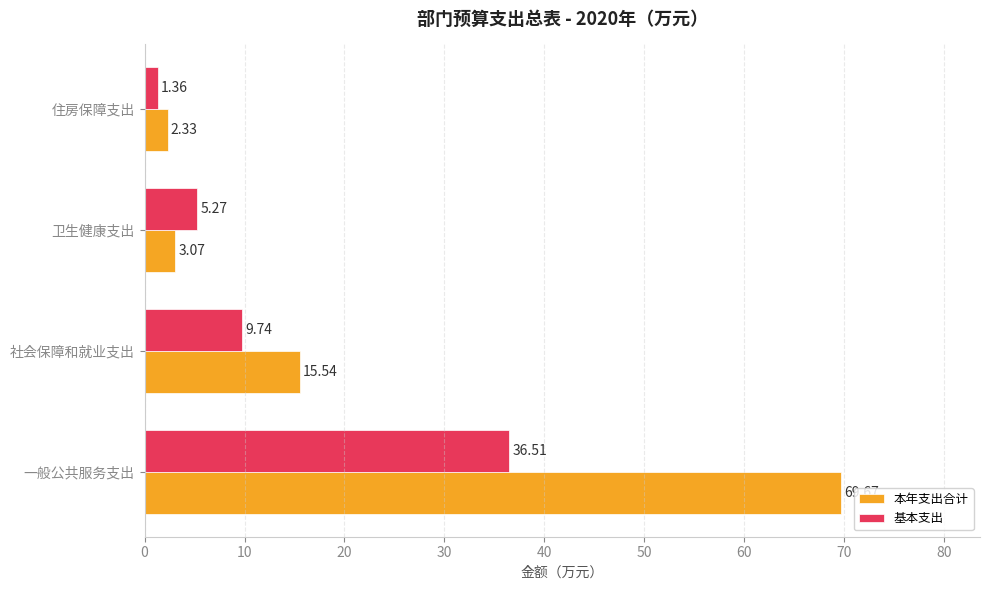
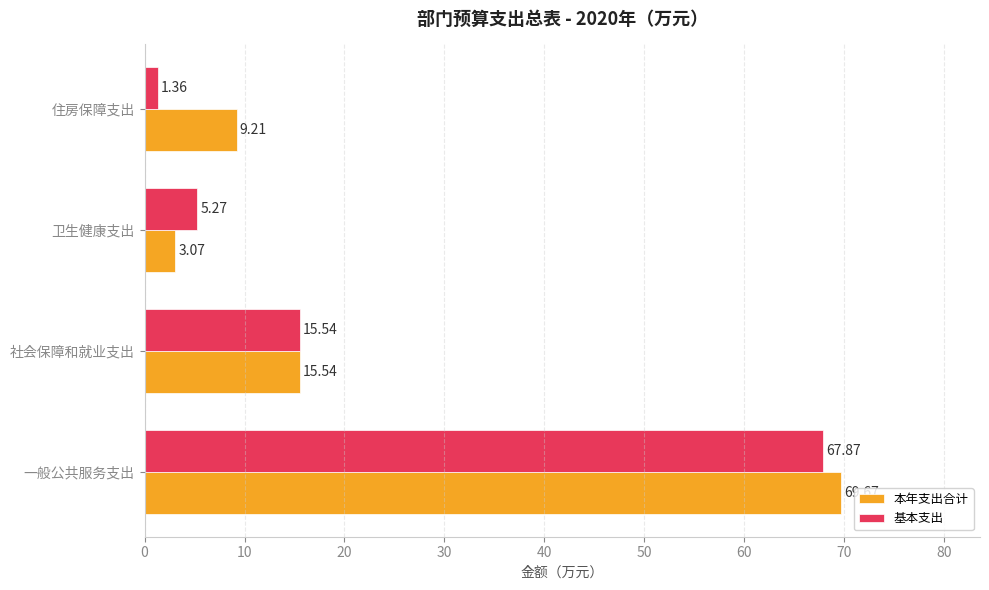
  {
    "本年支出合计": {
-     "住房保障支出": 2.33,
+     "住房保障支出": 9.21,
      "卫生健康支出": 3.07,
      "社会保障和就业支出": 15.54
    },
    "基本支出": {
      "住房保障支出": 1.36,
      "卫生健康支出": 5.27,
-     "社会保障和就业支出": 9.74,
-     "一般公共服务支出": 36.51
+     "社会保障和就业支出": 15.54,
+     "一般公共服务支出": 67.87
    }
  }
